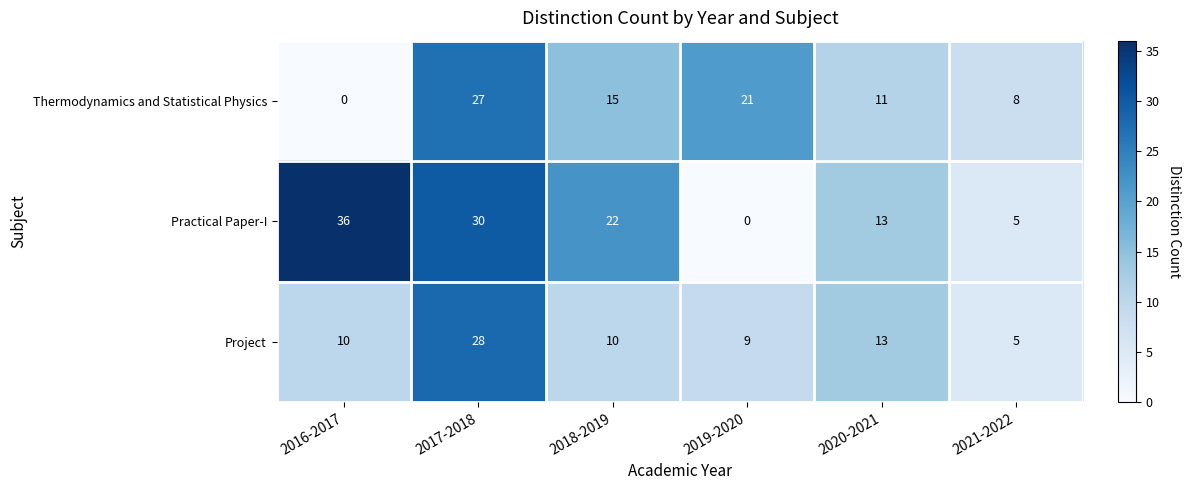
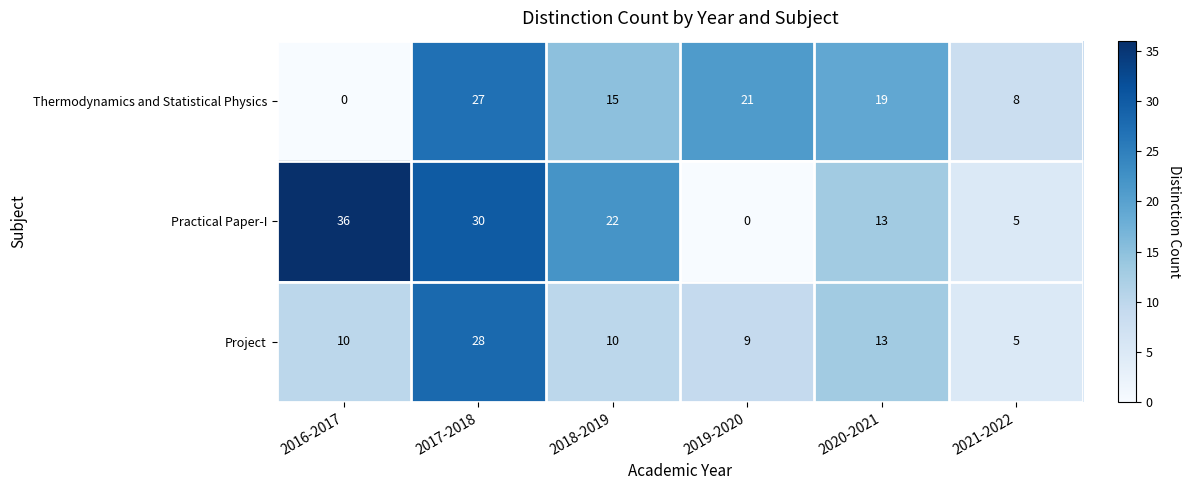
  {
    "Thermodynamics and Statistical Physics": {
      "2016-2017": 0,
      "2017-2018": 27,
      "2018-2019": 15,
      "2019-2020": 21,
-     "2020-2021": 11,
+     "2020-2021": 19,
      "2021-2022": 8
    },
    "Practical Paper-I": {
      "2016-2017": 36,
      "2017-2018": 30,
      "2018-2019": 22,
      "2019-2020": 0,
      "2020-2021": 13,
      "2021-2022": 5
    },
    "Project": {
      "2016-2017": 10,
      "2017-2018": 28,
      "2018-2019": 10,
      "2019-2020": 9,
      "2020-2021": 13,
      "2021-2022": 5
    }
  }
